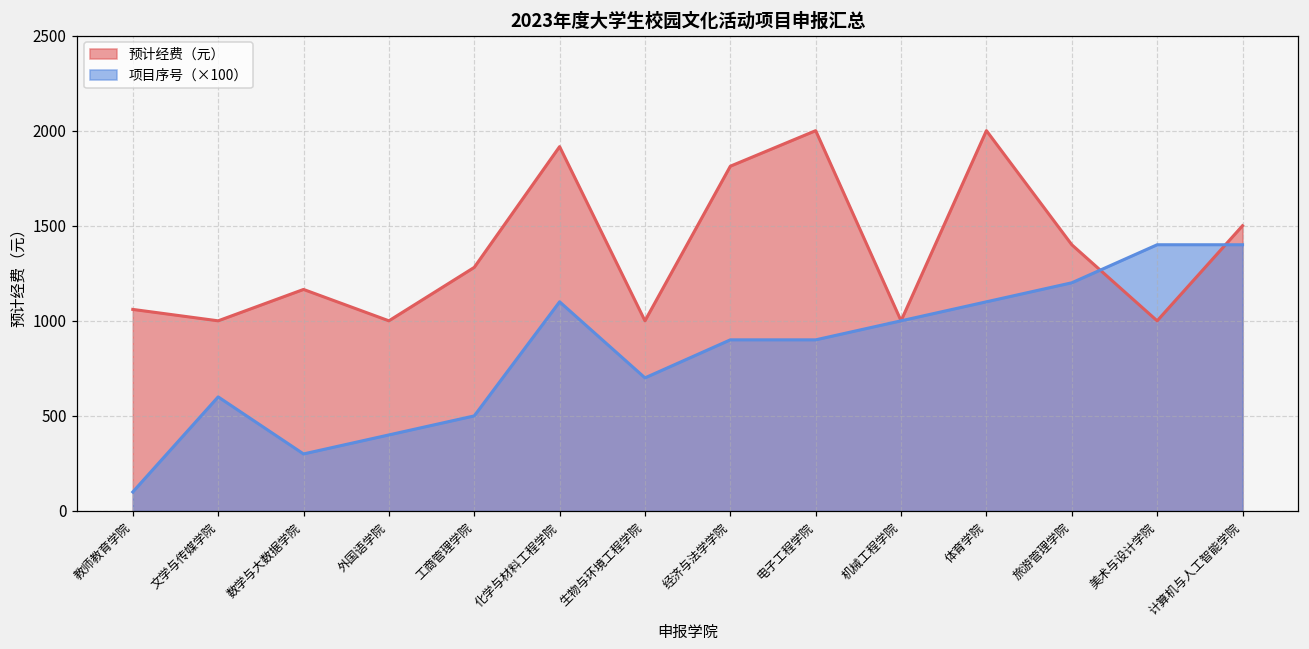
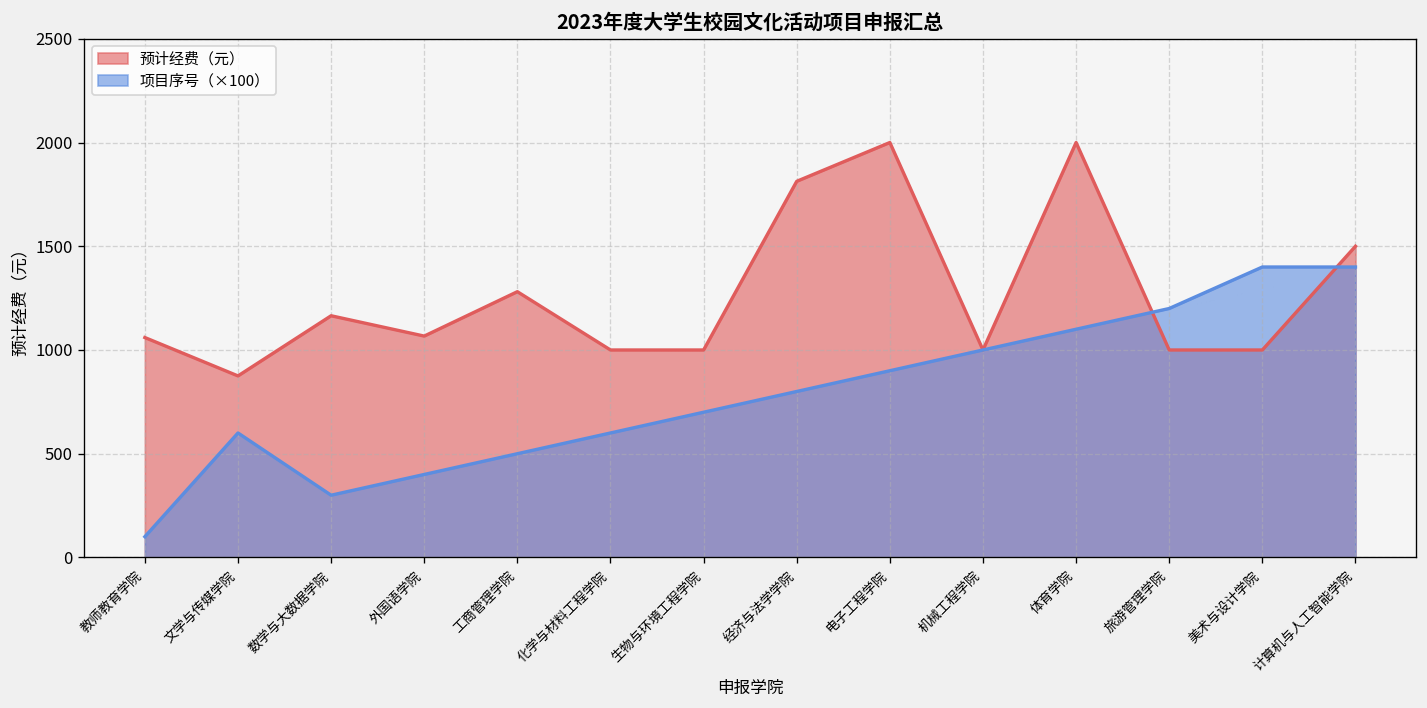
  {
    "预计经费（元）": {
      "教师教育学院": 1060,
-     "文学与传媒学院": 1000,
+     "文学与传媒学院": 880,
      "数学与大数据学院": 1170,
-     "外国语学院": 1000,
+     "外国语学院": 1070,
      "工商管理学院": 1280,
-     "化学与材料工程学院": 1920,
+     "化学与材料工程学院": 1000,
      "生物与环境工程学院": 1000,
      "经济与法学学院": 1810,
      "电子工程学院": 2000,
      "体育学院": 2000,
-     "旅游管理学院": 1400,
+     "旅游管理学院": 1000,
      "美术与设计学院": 1000,
      "计算机与人工智能学院": 1500
    },
    "项目序号（×100）": {
      "教师教育学院": 100,
      "文学与传媒学院": 600,
      "数学与大数据学院": 300,
      "外国语学院": 400,
      "工商管理学院": 500,
-     "化学与材料工程学院": 1100,
+     "化学与材料工程学院": 600,
      "生物与环境工程学院": 700,
-     "经济与法学学院": 900,
+     "经济与法学学院": 800,
      "电子工程学院": 900,
      "体育学院": 1100,
      "旅游管理学院": 1200,
      "美术与设计学院": 1400,
      "计算机与人工智能学院": 1400
    }
  }
